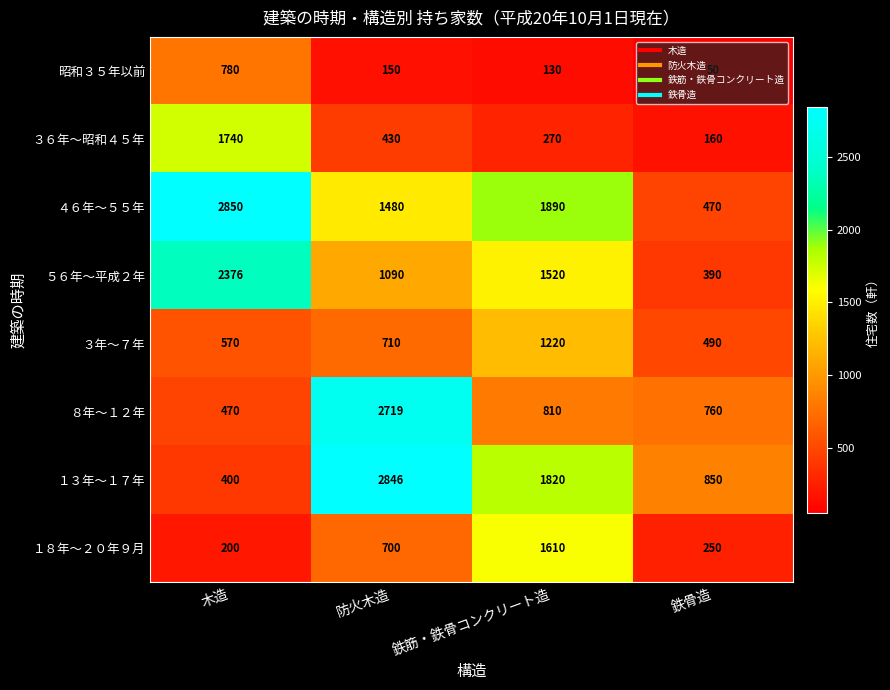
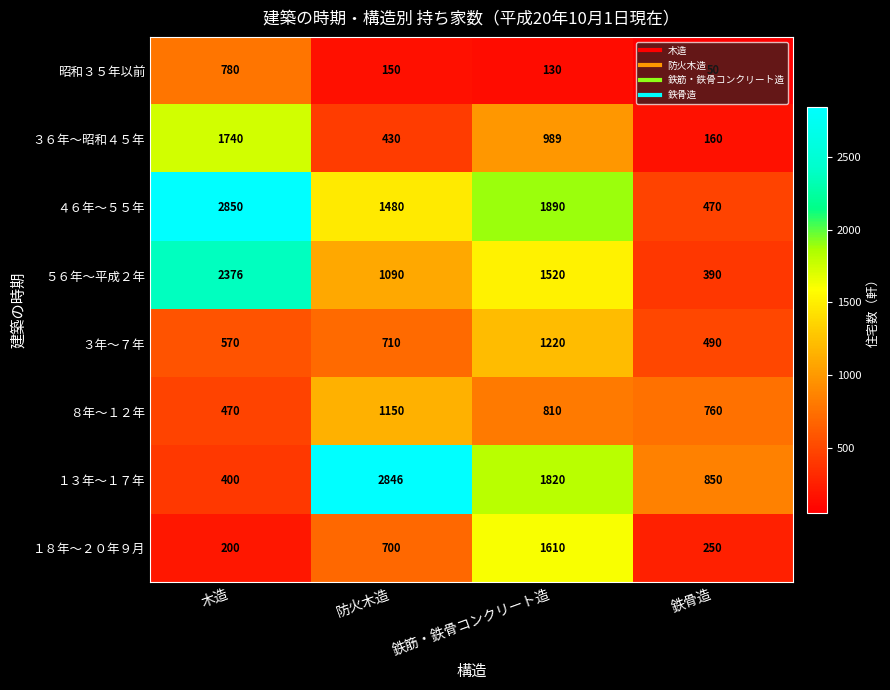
  {
    "昭和３５年以前": {
      "木造": 780,
      "防火木造": 150,
      "鉄筋・鉄骨コンクリート造": 130
    },
    "３６年～昭和４５年": {
      "木造": 1740,
      "防火木造": 430,
-     "鉄筋・鉄骨コンクリート造": 270,
+     "鉄筋・鉄骨コンクリート造": 989,
      "鉄骨造": 160
    },
    "４６年～５５年": {
      "木造": 2850,
      "防火木造": 1480,
      "鉄筋・鉄骨コンクリート造": 1890,
      "鉄骨造": 470
    },
    "５６年～平成２年": {
      "木造": 2376,
      "防火木造": 1090,
      "鉄筋・鉄骨コンクリート造": 1520,
      "鉄骨造": 390
    },
    "３年～７年": {
      "木造": 570,
      "防火木造": 710,
      "鉄筋・鉄骨コンクリート造": 1220,
      "鉄骨造": 490
    },
    "８年～１２年": {
      "木造": 470,
-     "防火木造": 2719,
+     "防火木造": 1150,
      "鉄筋・鉄骨コンクリート造": 810,
      "鉄骨造": 760
    },
    "１３年～１７年": {
      "木造": 400,
      "防火木造": 2846,
      "鉄筋・鉄骨コンクリート造": 1820,
      "鉄骨造": 850
    },
    "１８年～２０年９月": {
      "木造": 200,
      "防火木造": 700,
      "鉄筋・鉄骨コンクリート造": 1610,
      "鉄骨造": 250
    }
  }
